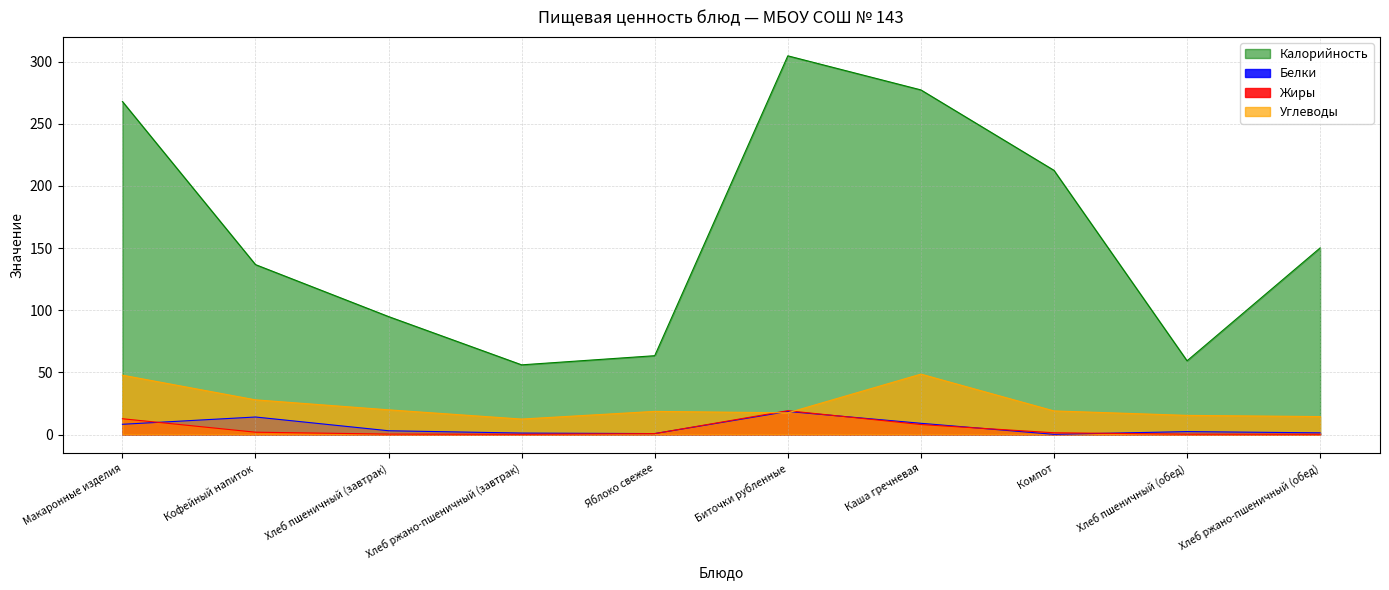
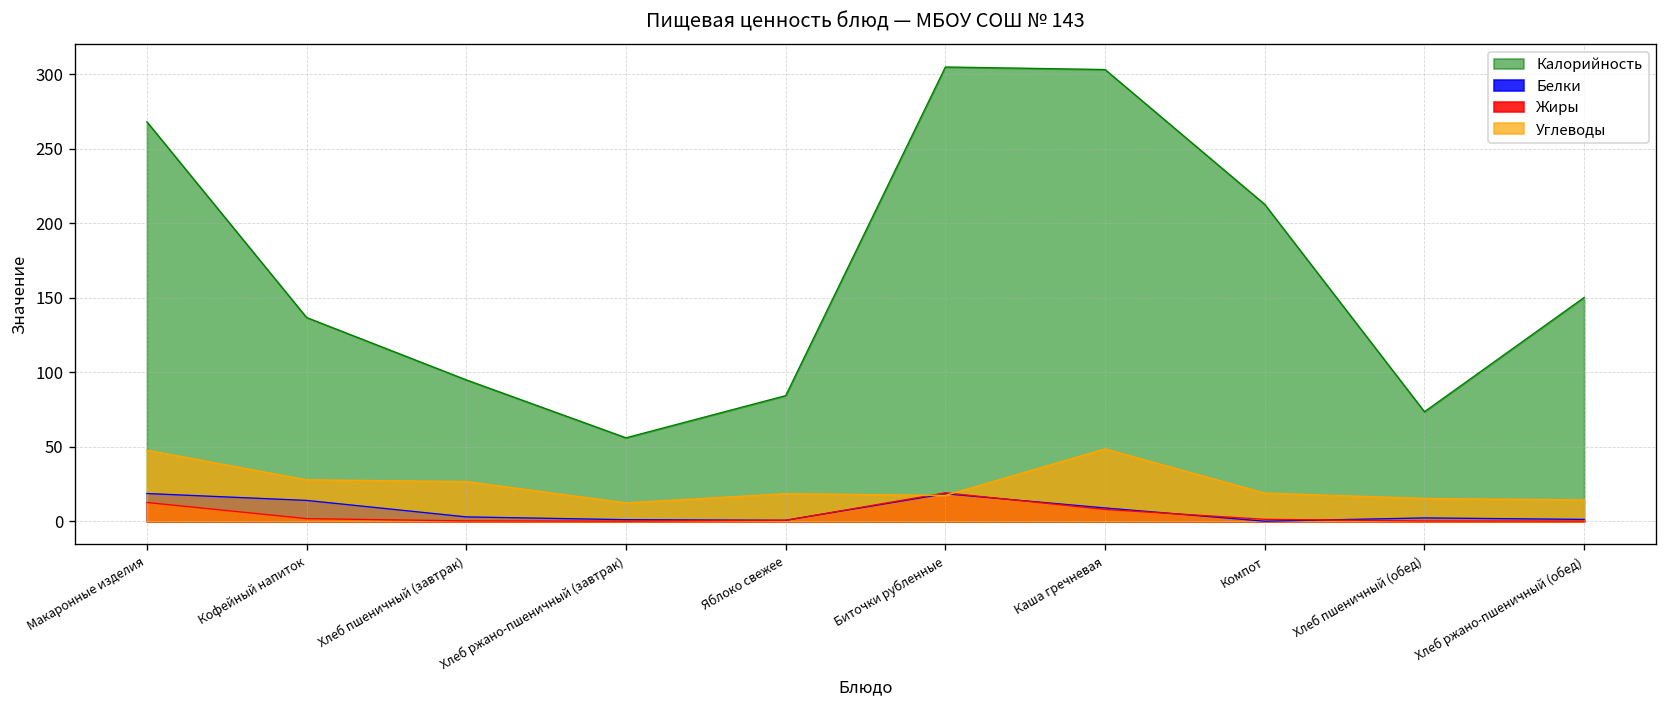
  {
    "Калорийность": {
      "Макаронные изделия": 268,
      "Кофейный напиток": 137,
      "Хлеб пшеничный (завтрак)": 95,
      "Хлеб ржано-пшеничный (завтрак)": 56,
-     "Яблоко свежее": 63,
+     "Яблоко свежее": 84,
      "Биточки рубленные": 305,
-     "Каша гречневая": 277,
+     "Каша гречневая": 303,
      "Компот": 213,
-     "Хлеб пшеничный (обед)": 59,
+     "Хлеб пшеничный (обед)": 74,
      "Хлеб ржано-пшеничный (обед)": 150
    },
    "Белки": {
-     "Макаронные изделия": 8,
+     "Макаронные изделия": 19,
      "Кофейный напиток": 14,
      "Хлеб пшеничный (завтрак)": 3,
      "Хлеб пшеничный (обед)": 2
    },
    "Жиры": {
      "Макаронные изделия": 13,
      "Кофейный напиток": 2,
      "Хлеб пшеничный (завтрак)": 0,
      "Хлеб пшеничный (обед)": 0
    },
    "Углеводы": {
      "Макаронные изделия": 48,
      "Кофейный напиток": 28,
-     "Хлеб пшеничный (завтрак)": 20,
+     "Хлеб пшеничный (завтрак)": 27,
      "Хлеб ржано-пшеничный (завтрак)": 12,
      "Яблоко свежее": 19,
      "Каша гречневая": 49,
      "Компот": 19,
      "Хлеб пшеничный (обед)": 15,
      "Хлеб ржано-пшеничный (обед)": 14
    }
  }
